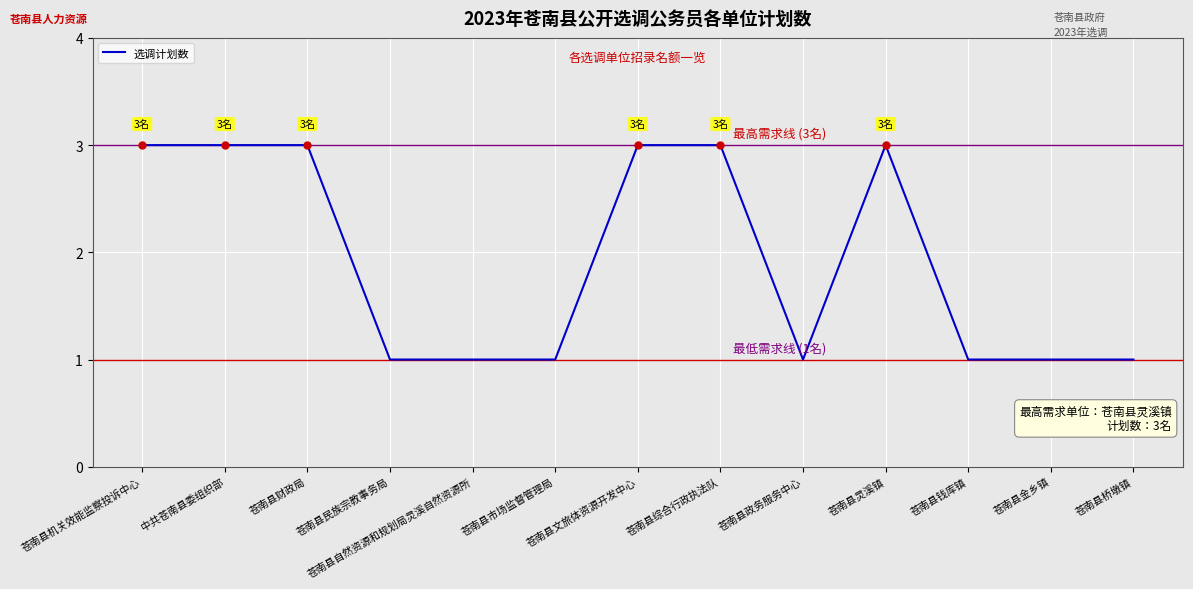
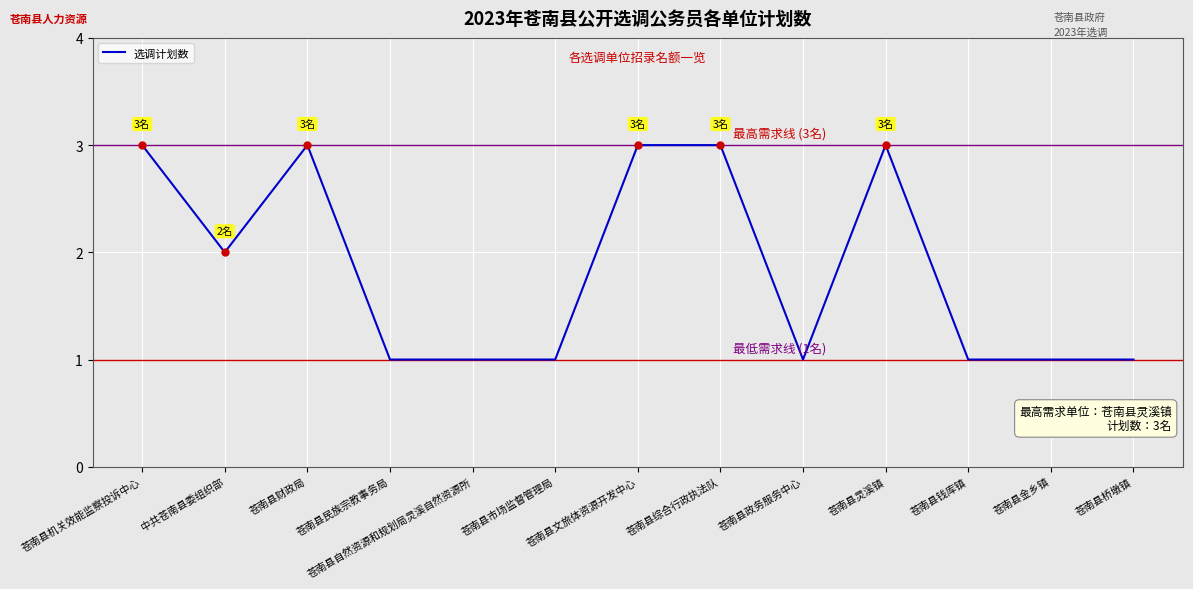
  {
    "选调计划数": {
-     "中共苍南县委组织部": "3名",
+     "中共苍南县委组织部": "2名",
      "苍南县政务服务中心": "(1名)"
    }
  }
